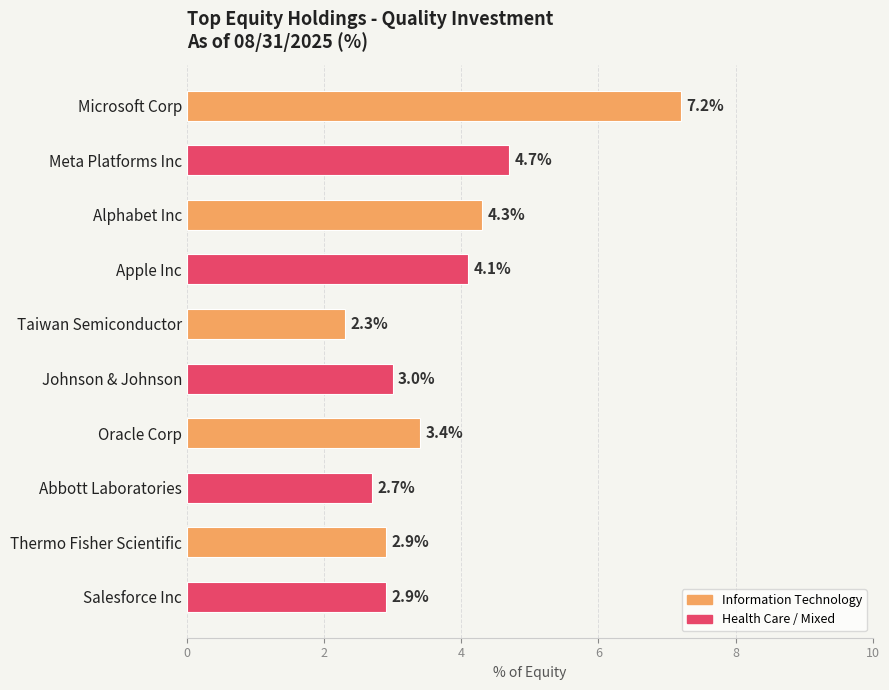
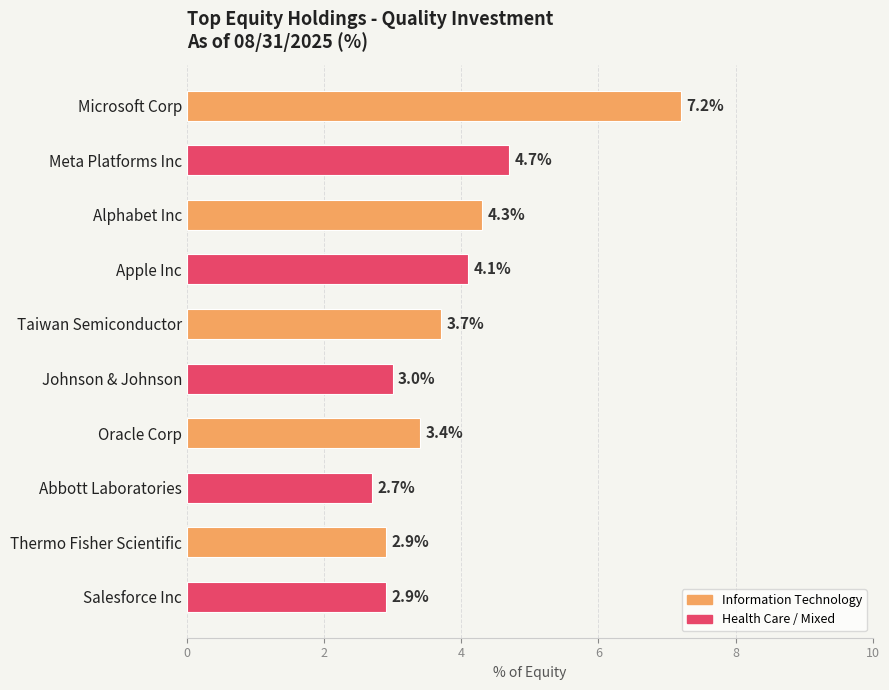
  {
    "Microsoft Corp": "7.2%",
    "Meta Platforms Inc": "4.7%",
    "Alphabet Inc": "4.3%",
    "Apple Inc": "4.1%",
-   "Taiwan Semiconductor": "2.3%",
+   "Taiwan Semiconductor": "3.7%",
    "Johnson & Johnson": "3.0%",
    "Oracle Corp": "3.4%",
    "Abbott Laboratories": "2.7%",
    "Thermo Fisher Scientific": "2.9%",
    "Salesforce Inc": "2.9%"
  }
